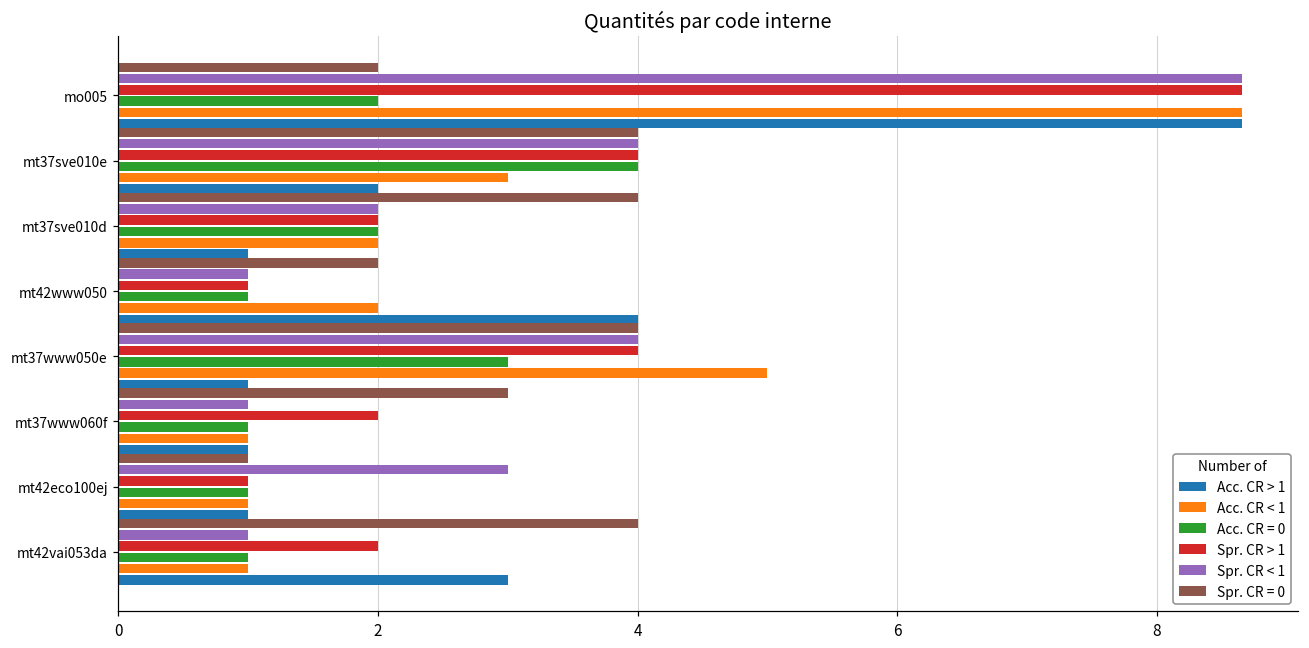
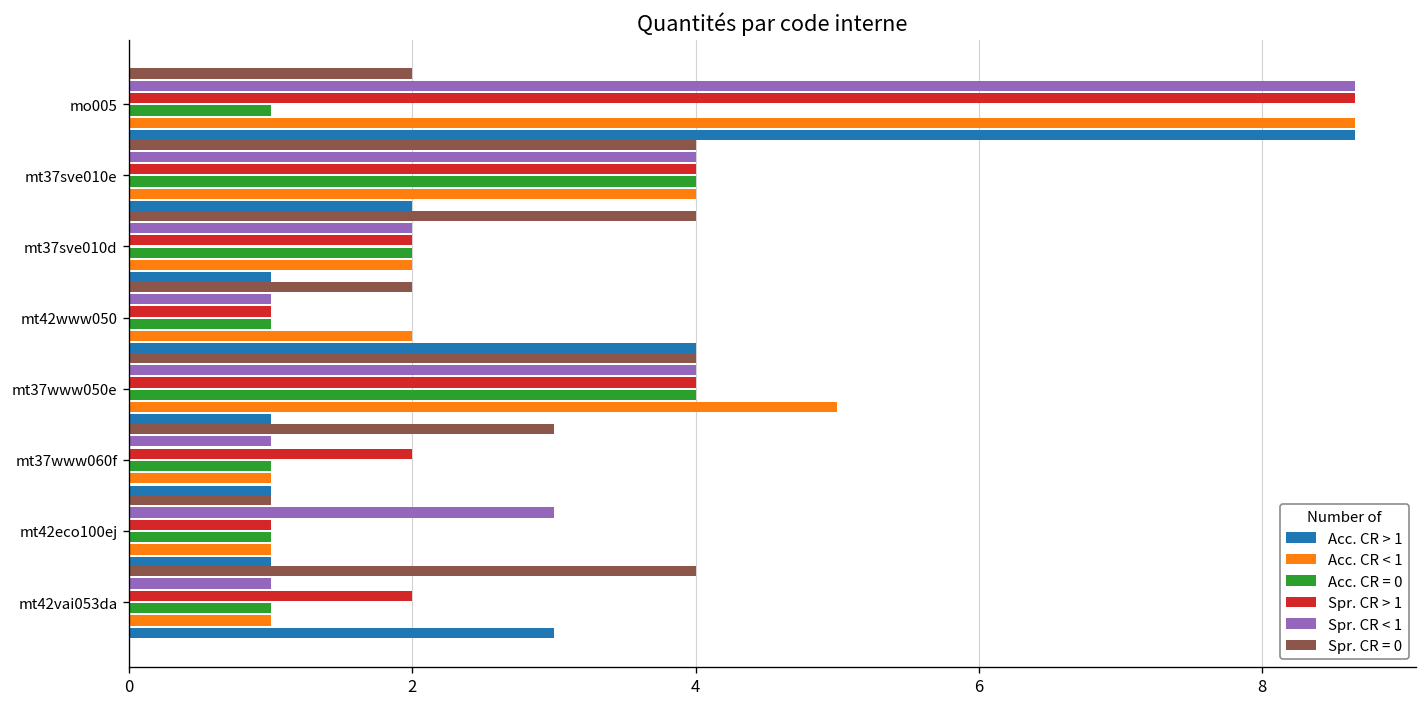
  {
    "Acc. CR > 1": {
      "mo005": 8.66,
      "mt37sve010e": 2,
      "mt37sve010d": 1,
      "mt42www050": 4,
      "mt37www050e": 1,
      "mt37www060f": 1,
      "mt42eco100ej": 1,
      "mt42vai053da": 3
    },
    "Acc. CR < 1": {
      "mo005": 8.66,
-     "mt37sve010e": 3,
+     "mt37sve010e": 4,
      "mt37sve010d": 2,
      "mt42www050": 2,
      "mt37www050e": 5,
      "mt37www060f": 1,
      "mt42eco100ej": 1,
      "mt42vai053da": 1
    },
    "Acc. CR = 0": {
-     "mo005": 2,
+     "mo005": 1,
      "mt37sve010e": 4,
      "mt37sve010d": 2,
      "mt42www050": 1,
-     "mt37www050e": 3,
+     "mt37www050e": 4,
      "mt37www060f": 1,
      "mt42eco100ej": 1,
      "mt42vai053da": 1
    },
    "Spr. CR > 1": {
      "mo005": 8.66,
      "mt37sve010e": 4,
      "mt37sve010d": 2,
      "mt42www050": 1,
      "mt37www050e": 4,
      "mt37www060f": 2,
      "mt42eco100ej": 1,
      "mt42vai053da": 2
    },
    "Spr. CR < 1": {
      "mo005": 8.66,
      "mt37sve010e": 4,
      "mt37sve010d": 2,
      "mt42www050": 1,
      "mt37www050e": 4,
      "mt37www060f": 1,
      "mt42eco100ej": 3,
      "mt42vai053da": 1
    },
    "Spr. CR = 0": {
      "mo005": 2,
      "mt37sve010e": 4,
      "mt37sve010d": 4,
      "mt42www050": 2,
      "mt37www050e": 4,
      "mt37www060f": 3,
      "mt42eco100ej": 1,
      "mt42vai053da": 4
    }
  }
